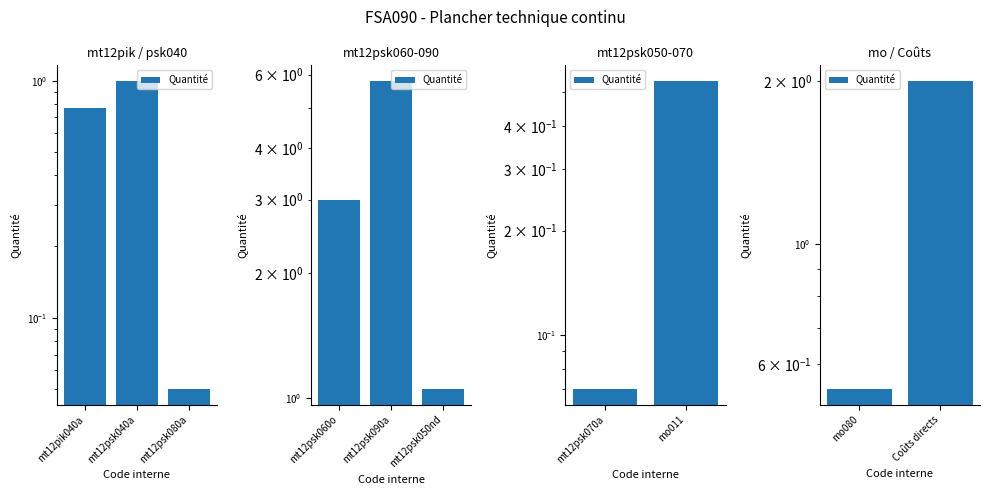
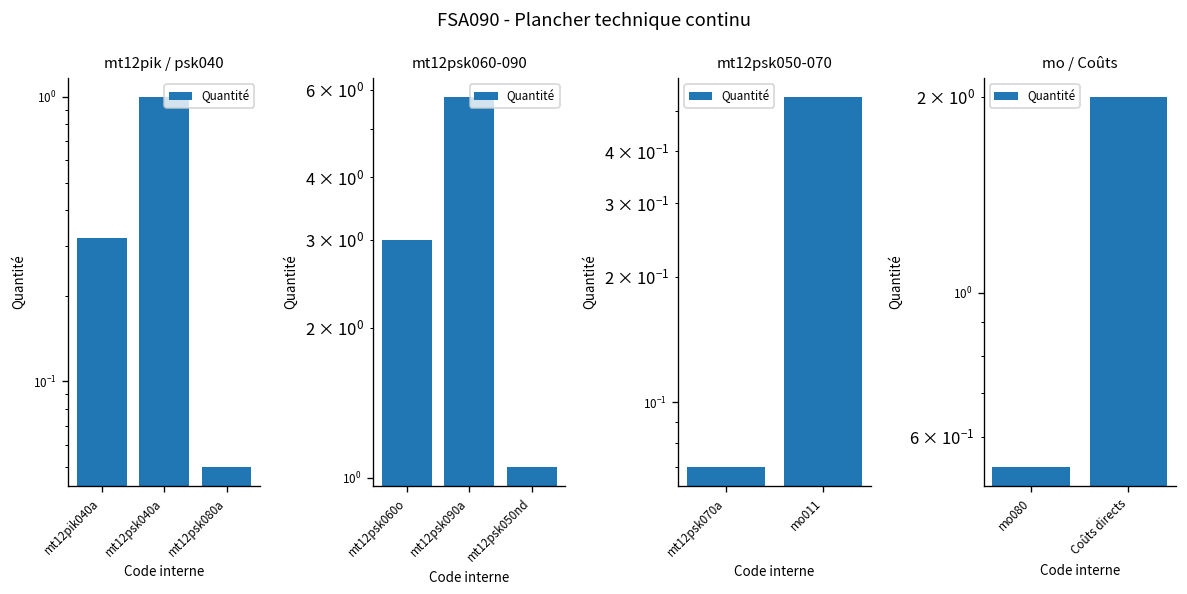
  {
    "mt12pik / psk040": {
-     "mt12pik040a": 0.77,
+     "mt12pik040a": 0.32,
      "mt12psk040a": 1.00,
      "mt12psk080a": 0.05
    }
  }
